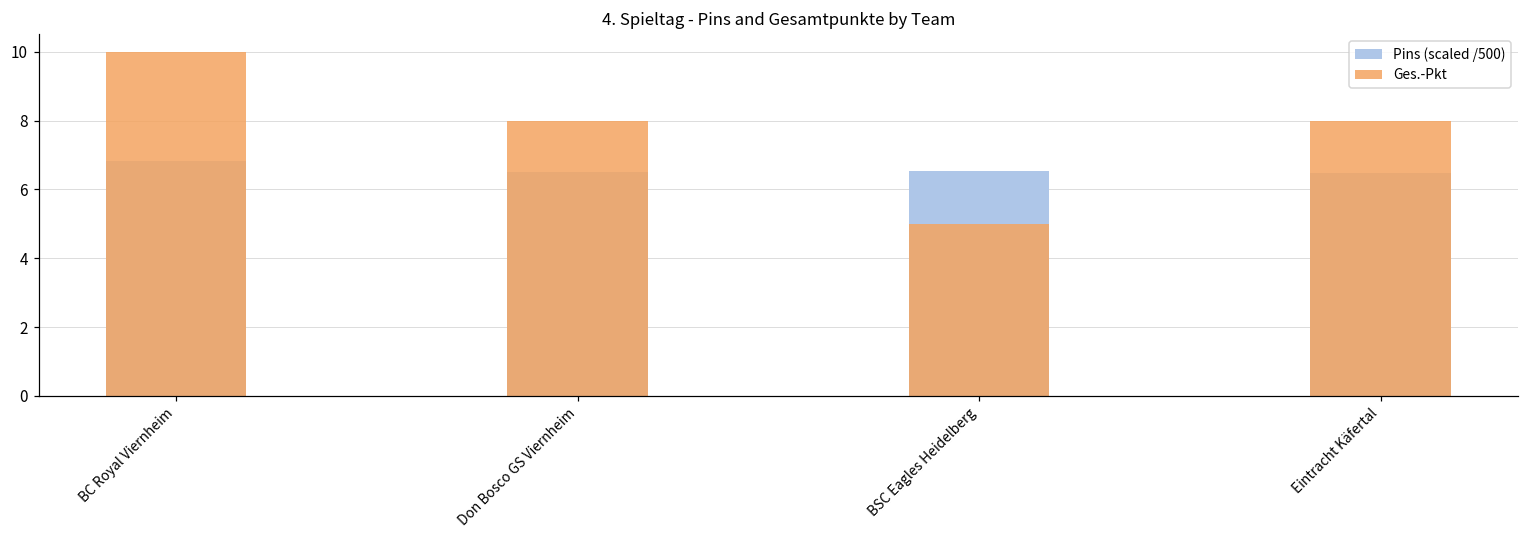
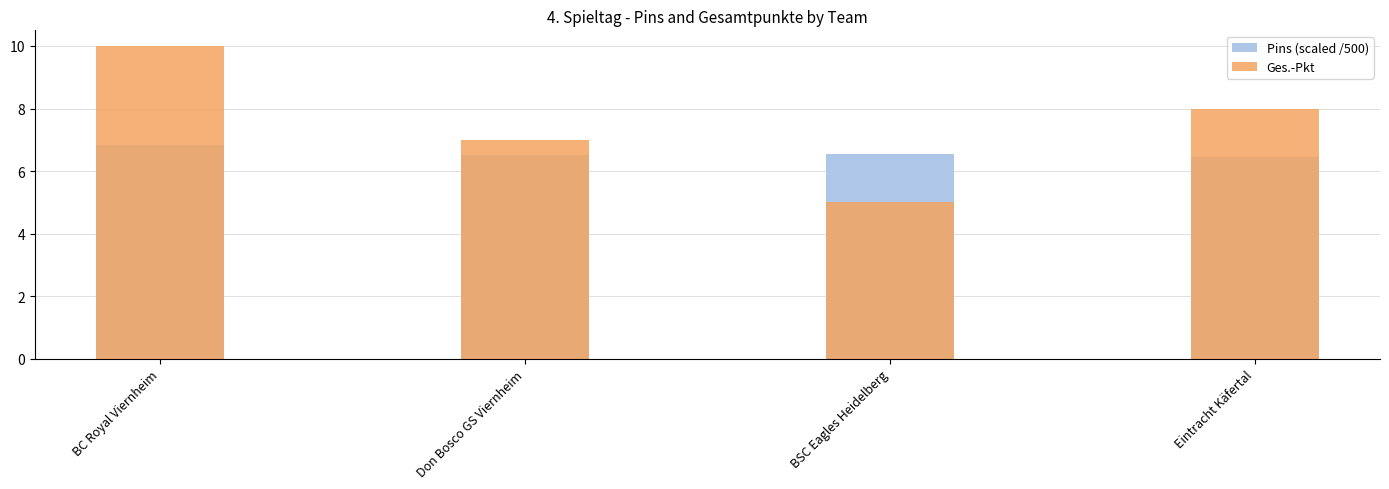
  {
    "Pins (scaled /500)": {
      "BSC Eagles Heidelberg": 6.5
    },
    "Ges.-Pkt": {
      "BC Royal Viernheim": 10,
-     "Don Bosco GS Viernheim": 8,
+     "Don Bosco GS Viernheim": 7,
      "Eintracht Käfertal": 8
    }
  }
